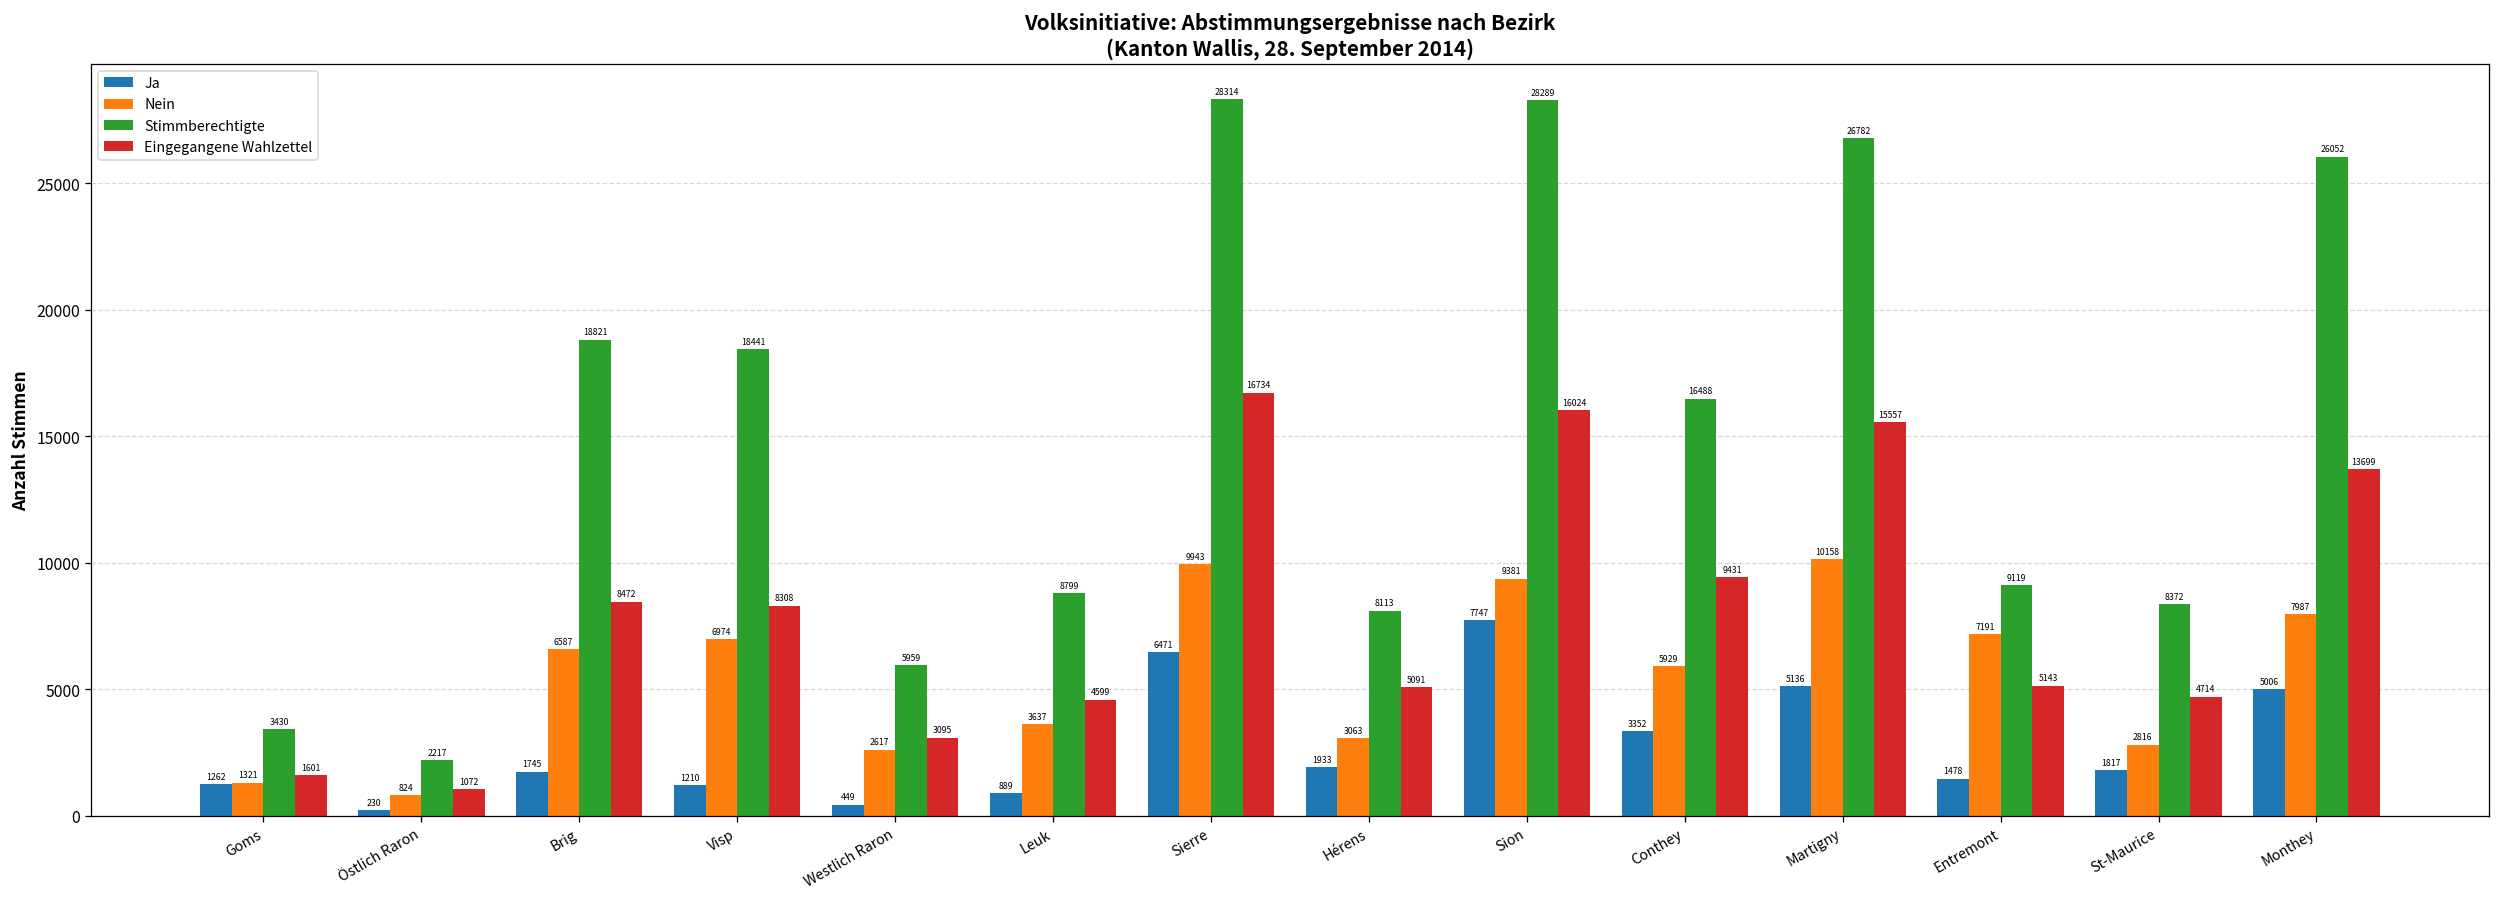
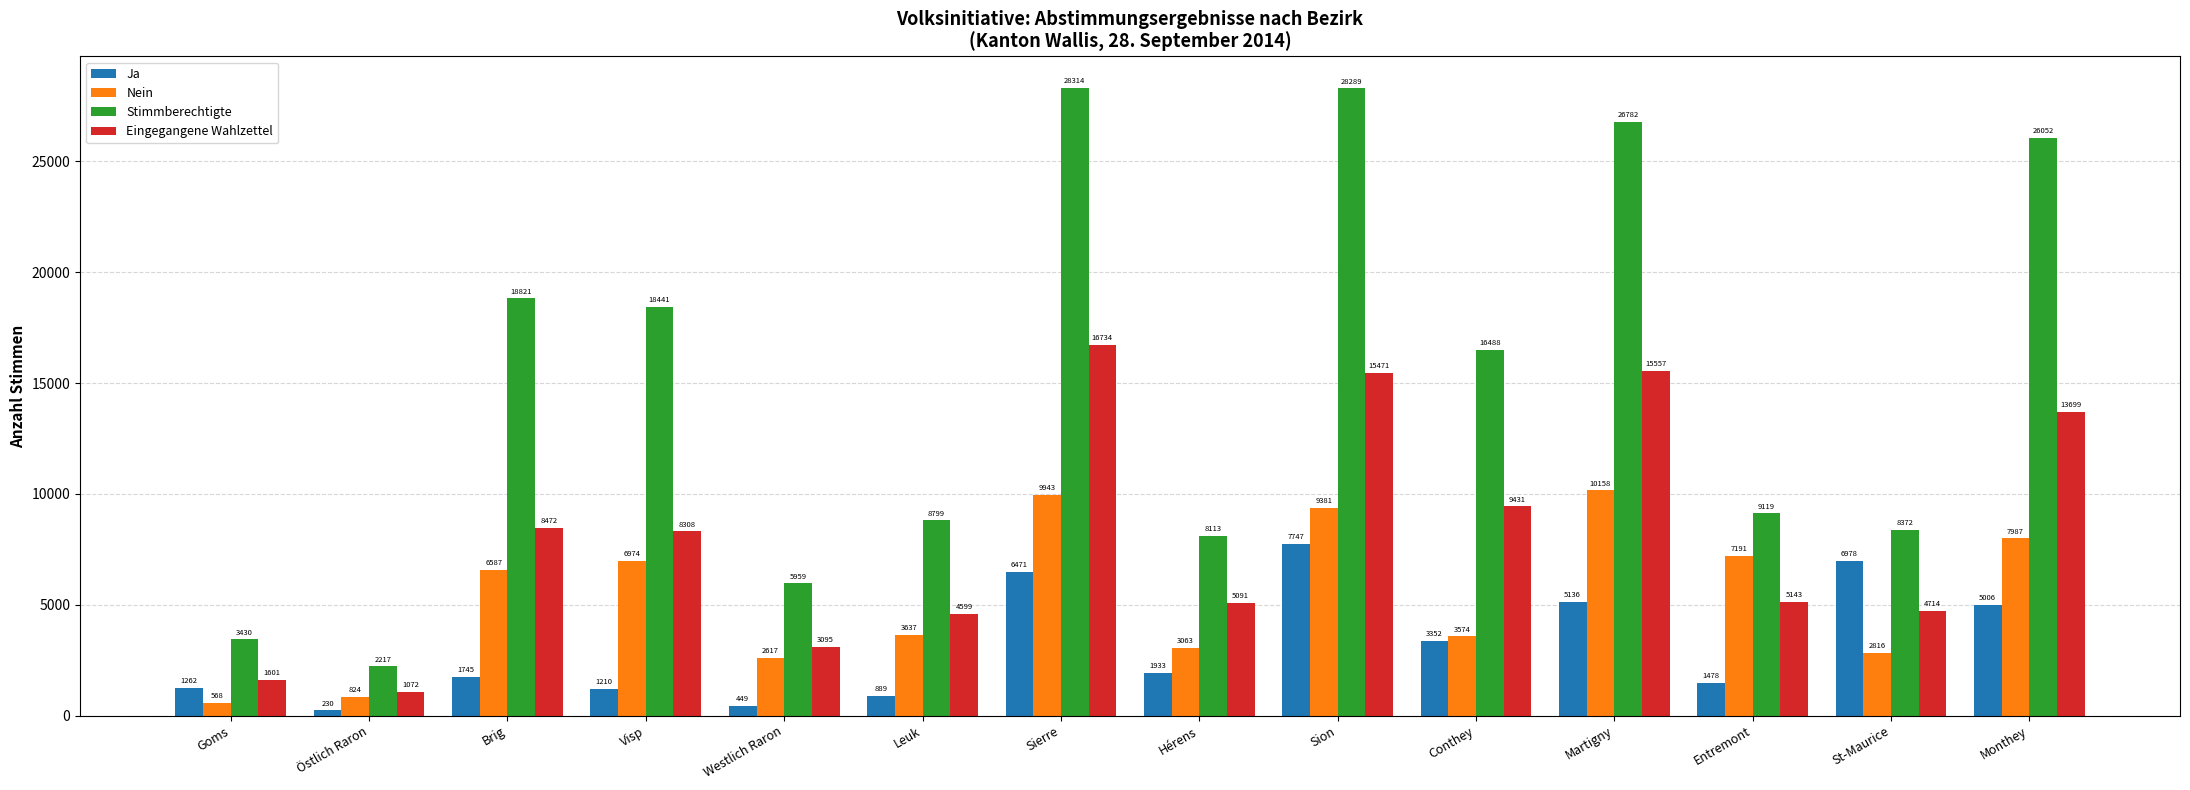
  {
    "Ja": {
      "Goms": 1262,
      "Östlich Raron": 230,
      "Brig": 1745,
      "Visp": 1210,
      "Westlich Raron": 449,
      "Leuk": 889,
      "Sierre": 6471,
      "Hérens": 1933,
      "Sion": 7747,
      "Conthey": 3352,
      "Martigny": 5136,
      "Entremont": 1478,
-     "St-Maurice": 1817,
+     "St-Maurice": 6978,
      "Monthey": 5006
    },
    "Nein": {
-     "Goms": 1321,
+     "Goms": 568,
      "Östlich Raron": 824,
      "Brig": 6587,
      "Visp": 6974,
      "Westlich Raron": 2617,
      "Leuk": 3637,
      "Sierre": 9943,
      "Hérens": 3063,
      "Sion": 9381,
-     "Conthey": 5929,
+     "Conthey": 3574,
      "Martigny": 10158,
      "Entremont": 7191,
      "St-Maurice": 2816,
      "Monthey": 7987
    },
    "Stimmberechtigte": {
      "Goms": 3430,
      "Östlich Raron": 2217,
      "Brig": 18821,
      "Visp": 18441,
      "Westlich Raron": 5959,
      "Leuk": 8799,
      "Sierre": 28314,
      "Hérens": 8113,
      "Sion": 28289,
      "Conthey": 16488,
      "Martigny": 26782,
      "Entremont": 9119,
      "St-Maurice": 8372,
      "Monthey": 26052
    },
    "Eingegangene Wahlzettel": {
      "Goms": 1601,
      "Östlich Raron": 1072,
      "Brig": 8472,
      "Visp": 8308,
      "Westlich Raron": 3095,
      "Leuk": 4599,
      "Sierre": 16734,
      "Hérens": 5091,
-     "Sion": 16024,
+     "Sion": 15471,
      "Conthey": 9431,
      "Martigny": 15557,
      "Entremont": 5143,
      "St-Maurice": 4714,
      "Monthey": 13699
    }
  }
